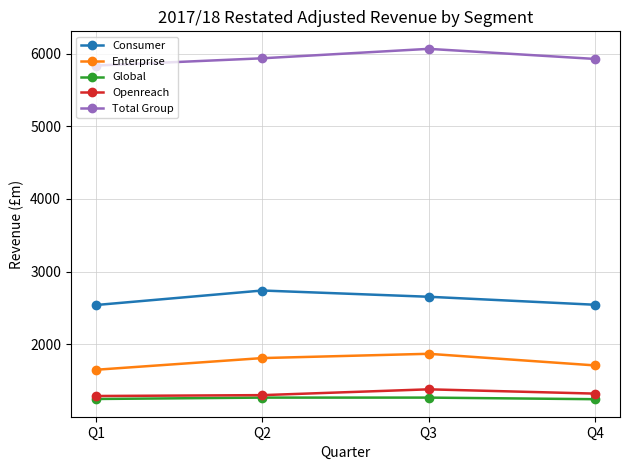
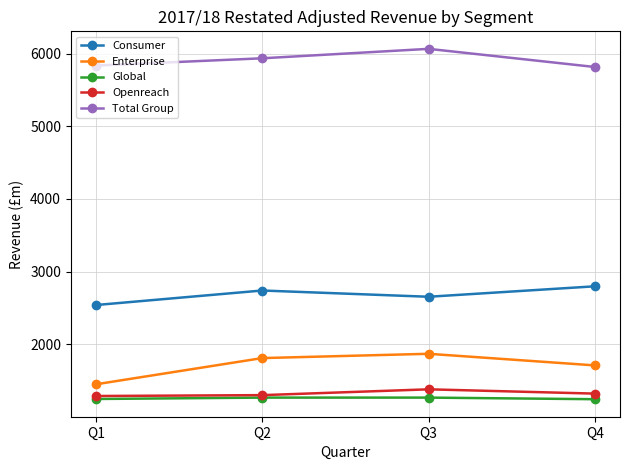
  {
    "Consumer": {
      "Q1": 2500,
      "Q2": 2700,
      "Q3": 2700,
-     "Q4": 2500
+     "Q4": 2800
    },
    "Enterprise": {
-     "Q1": 1600,
+     "Q1": 1400,
      "Q2": 1800,
      "Q3": 1900,
      "Q4": 1700
    },
    "Global": {
      "Q1": 1200,
      "Q3": 1300,
      "Q4": 1200
    },
    "Openreach": {
      "Q1": 1300,
      "Q3": 1400,
      "Q4": 1300
    },
    "Total Group": {
      "Q2": 5900,
      "Q3": 6100,
-     "Q4": 5900
+     "Q4": 5800
    }
  }
